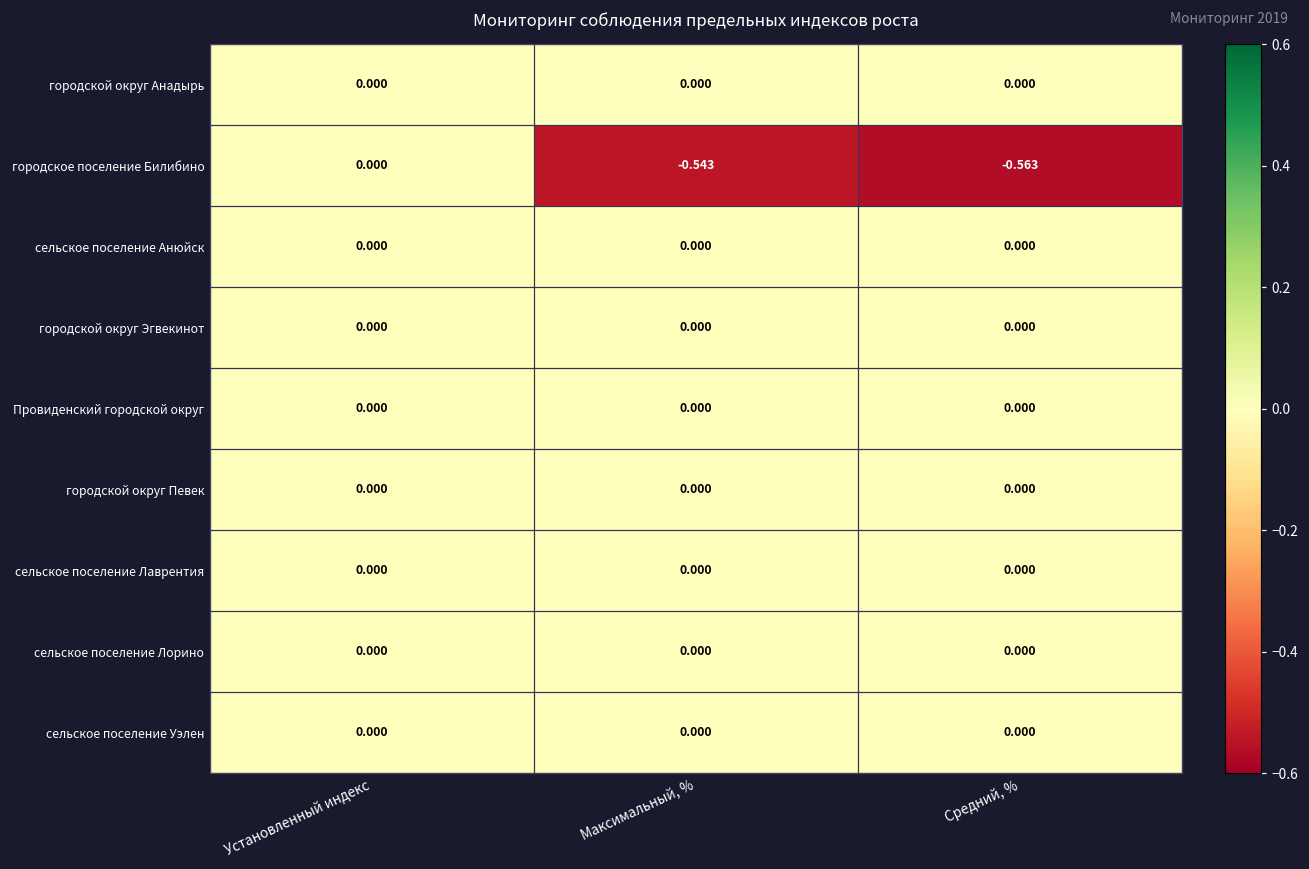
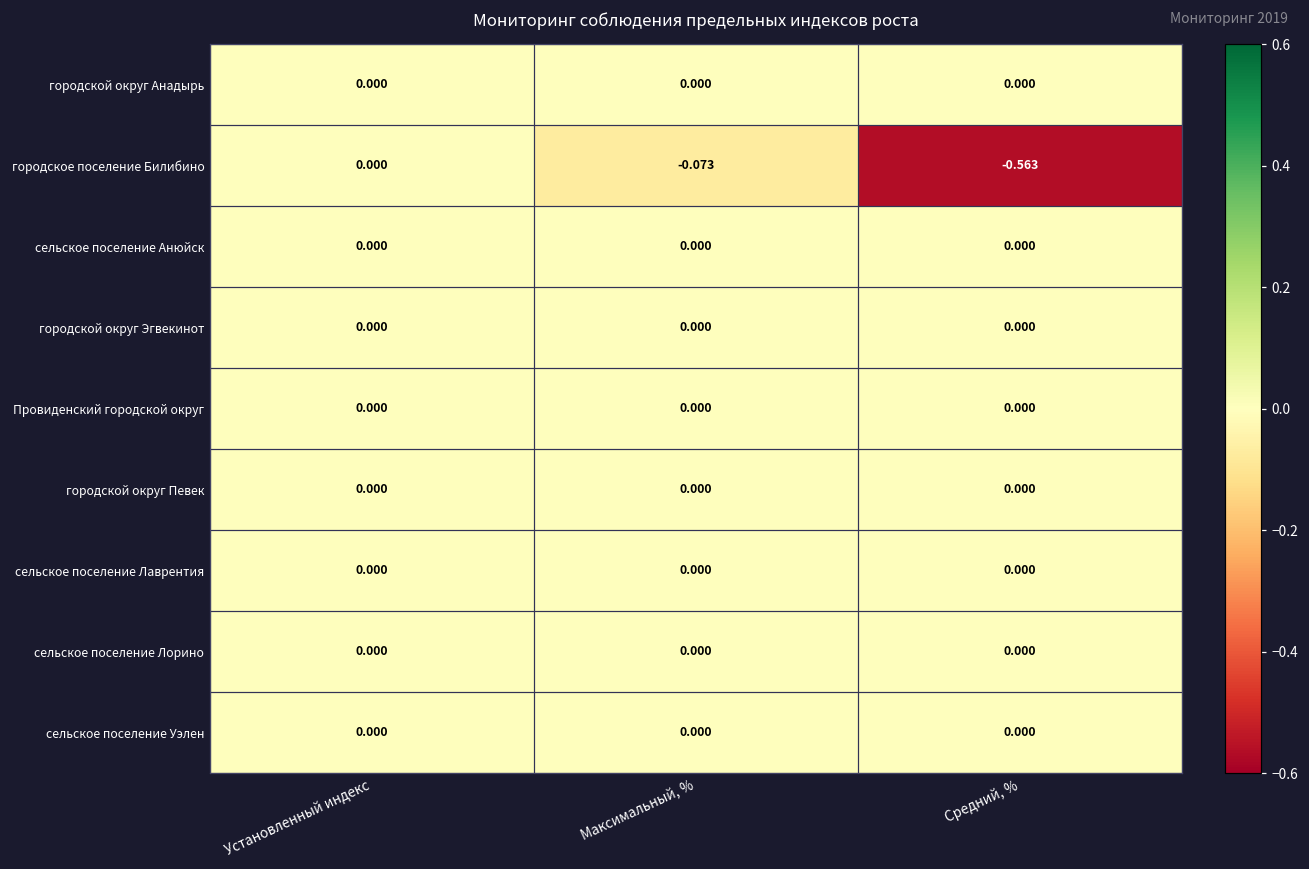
  {
    "городской округ Анадырь": {
      "Установленный индекс": 0.000,
      "Максимальный, %": 0.000,
      "Средний, %": 0.000
    },
    "городское поселение Билибино": {
      "Установленный индекс": 0.000,
-     "Максимальный, %": -0.543,
+     "Максимальный, %": -0.073,
      "Средний, %": -0.563
    },
    "сельское поселение Анюйск": {
      "Установленный индекс": 0.000,
      "Максимальный, %": 0.000,
      "Средний, %": 0.000
    },
    "городской округ Эгвекинот": {
      "Установленный индекс": 0.000,
      "Максимальный, %": 0.000,
      "Средний, %": 0.000
    },
    "Провиденский городской округ": {
      "Установленный индекс": 0.000,
      "Максимальный, %": 0.000,
      "Средний, %": 0.000
    },
    "городской округ Певек": {
      "Установленный индекс": 0.000,
      "Максимальный, %": 0.000,
      "Средний, %": 0.000
    },
    "сельское поселение Лаврентия": {
      "Установленный индекс": 0.000,
      "Максимальный, %": 0.000,
      "Средний, %": 0.000
    },
    "сельское поселение Лорино": {
      "Установленный индекс": 0.000,
      "Максимальный, %": 0.000,
      "Средний, %": 0.000
    },
    "сельское поселение Уэлен": {
      "Установленный индекс": 0.000,
      "Максимальный, %": 0.000,
      "Средний, %": 0.000
    }
  }
